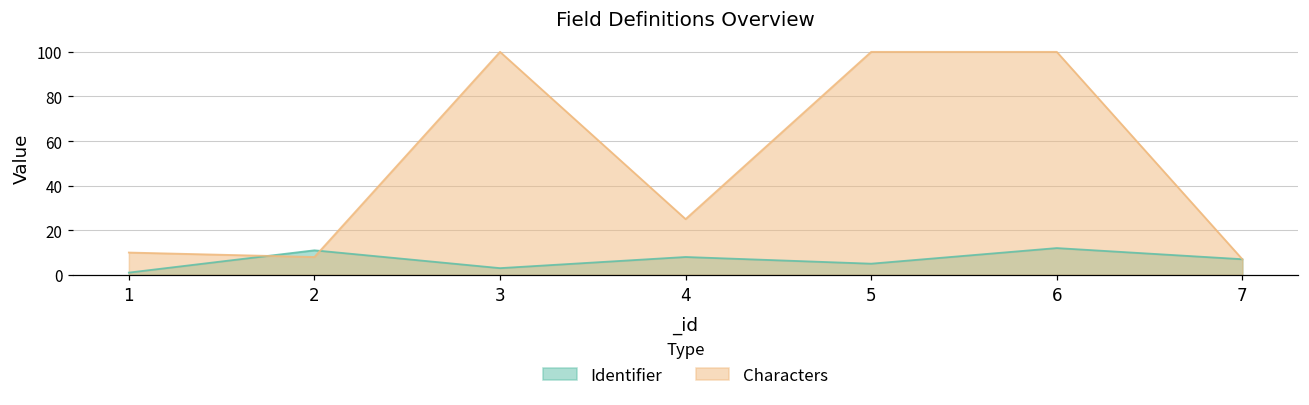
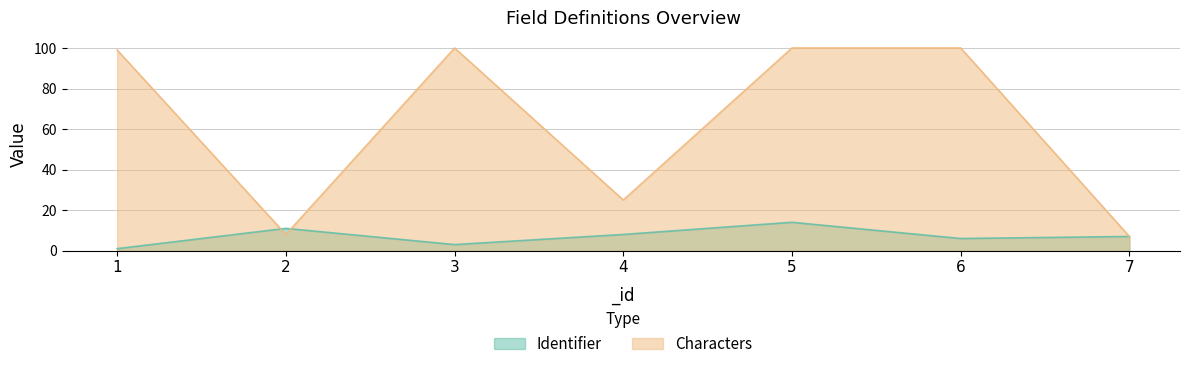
  {
    "Identifier": {
      "1": 1,
      "2": 11,
      "3": 3,
      "4": 8,
-     "5": 5,
-     "6": 12
+     "5": 14,
+     "6": 6
    },
    "Characters": {
-     "1": 10,
+     "1": 99,
      "2": 8,
      "3": 100,
      "4": 25,
      "5": 100,
      "6": 100
    }
  }
